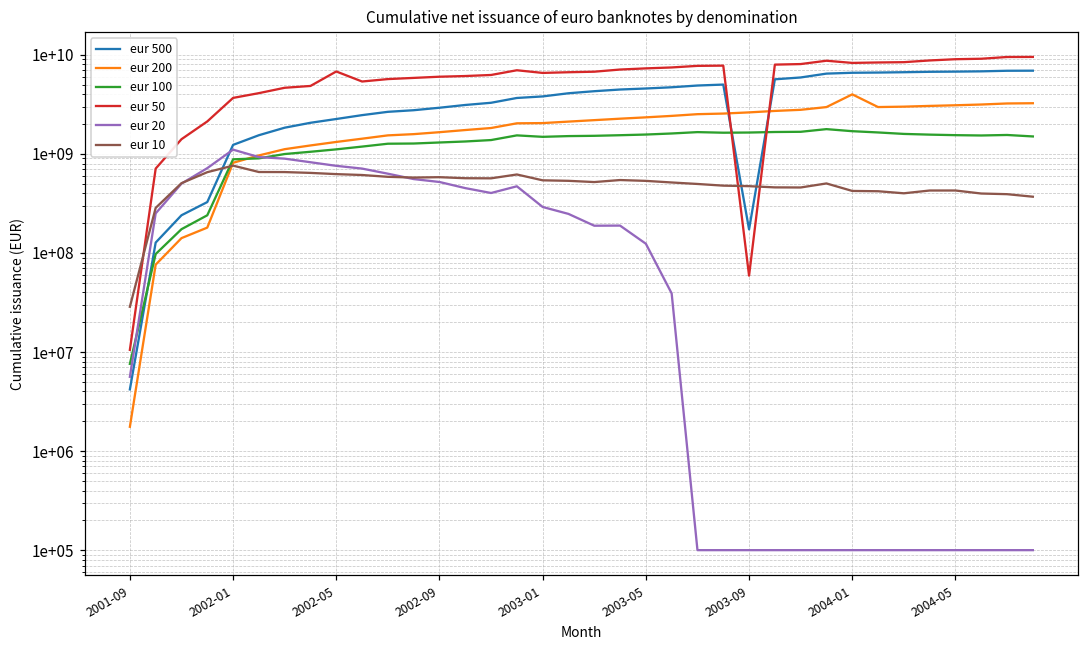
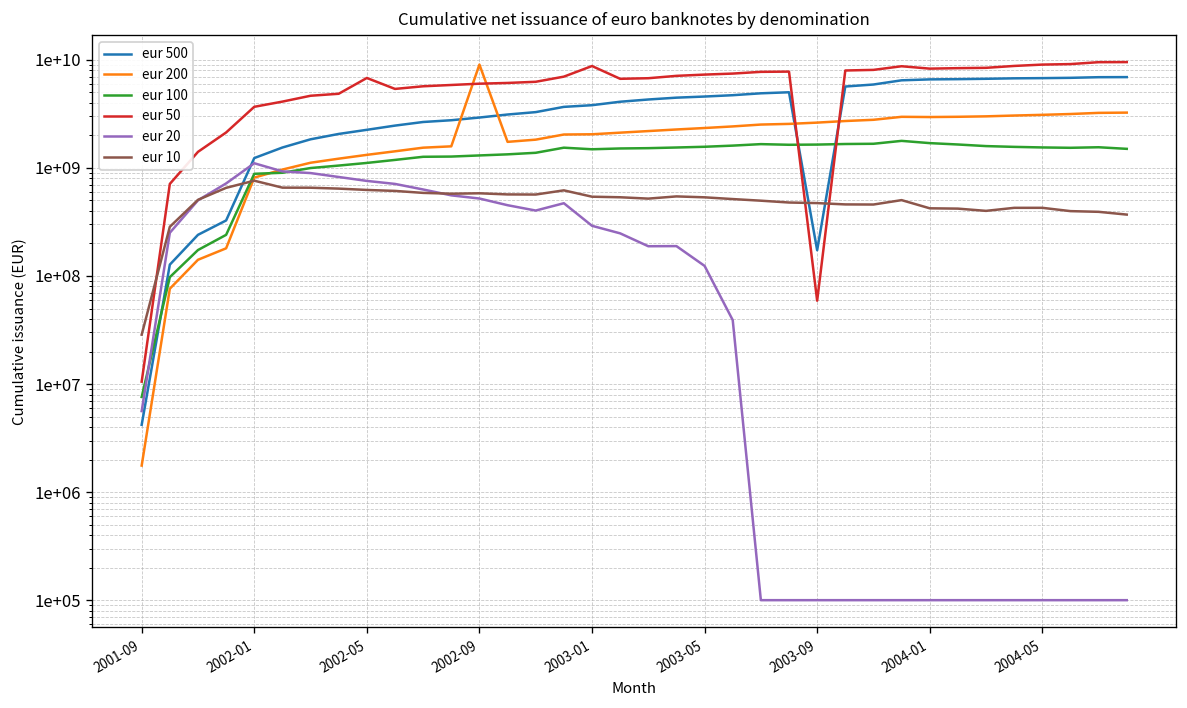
  {
    "eur 500": {
      "2001-09": 4000000,
      "2002-01": 1200000000,
      "2002-05": 2300000000,
      "2002-09": 2900000000,
      "2003-01": 3800000000,
      "2003-05": 5000000000,
      "2003-09": 170000000,
      "2004-01": 7000000000,
      "2004-05": 7000000000
    },
    "eur 200": {
      "2001-09": 1800000,
      "2002-01": 800000000,
      "2002-05": 1300000000,
-     "2002-09": 1700000000,
+     "2002-09": 9000000000,
      "2003-01": 2000000000,
      "2003-05": 2300000000,
      "2003-09": 2600000000,
-     "2004-01": 4000000000,
+     "2004-01": 3000000000,
      "2004-05": 3100000000
    },
    "eur 100": {
      "2001-09": 8000000,
      "2002-01": 900000000,
      "2002-05": 1100000000,
      "2002-09": 1300000000,
      "2003-01": 1500000000,
      "2003-05": 1600000000,
      "2003-09": 1600000000,
      "2004-01": 1700000000,
      "2004-05": 1500000000
    },
    "eur 50": {
      "2001-09": 11000000,
      "2002-01": 3700000000,
      "2002-05": 7000000000,
      "2002-09": 6000000000,
-     "2003-01": 7000000000,
+     "2003-01": 9000000000,
      "2003-05": 7000000000,
      "2003-09": 60000000,
      "2004-01": 8000000000,
      "2004-05": 9000000000
    },
    "eur 20": {
      "2001-09": 6000000,
      "2002-01": 1100000000,
      "2002-05": 800000000,
      "2002-09": 500000000,
      "2003-01": 290000000,
      "2003-05": 120000000,
      "2003-09": 100000,
      "2004-01": 100000,
      "2004-05": 100000
    },
    "eur 10": {
      "2001-09": 29000000,
      "2002-01": 800000000,
      "2002-05": 600000000,
      "2002-09": 600000000,
      "2003-01": 500000000,
      "2003-05": 500000000,
      "2003-09": 500000000,
      "2004-01": 400000000,
      "2004-05": 400000000
    }
  }
